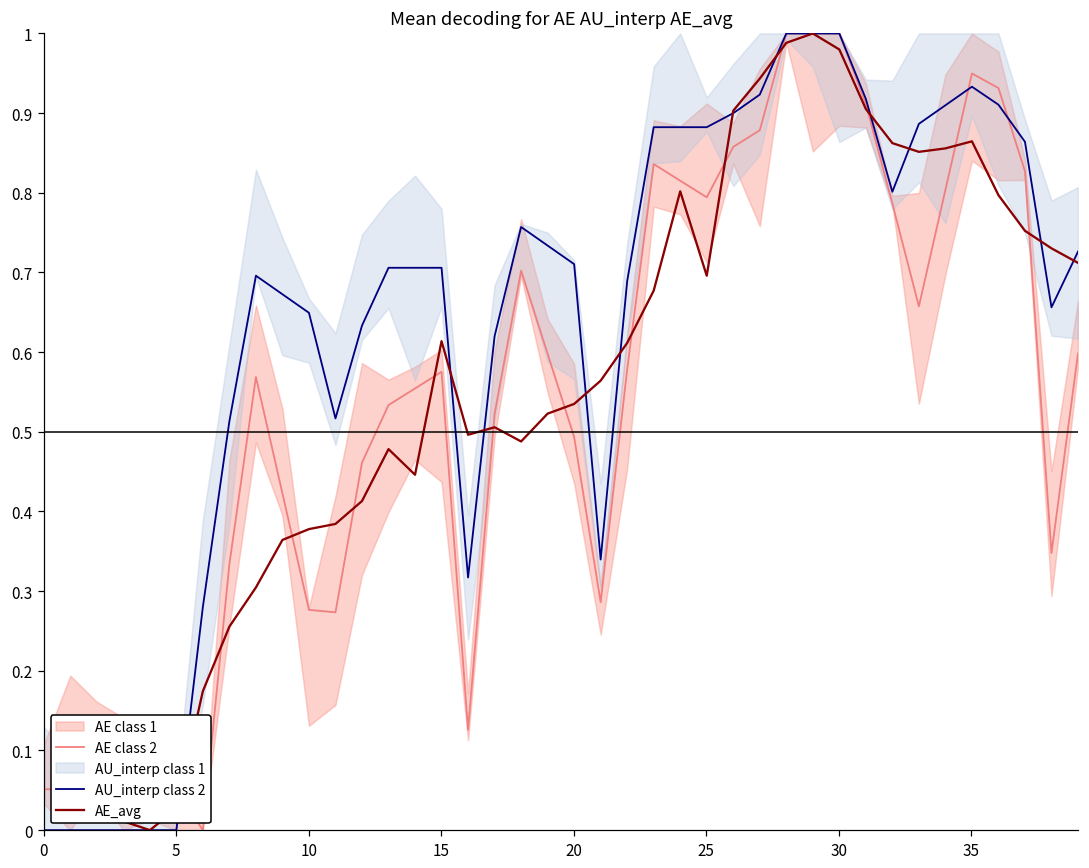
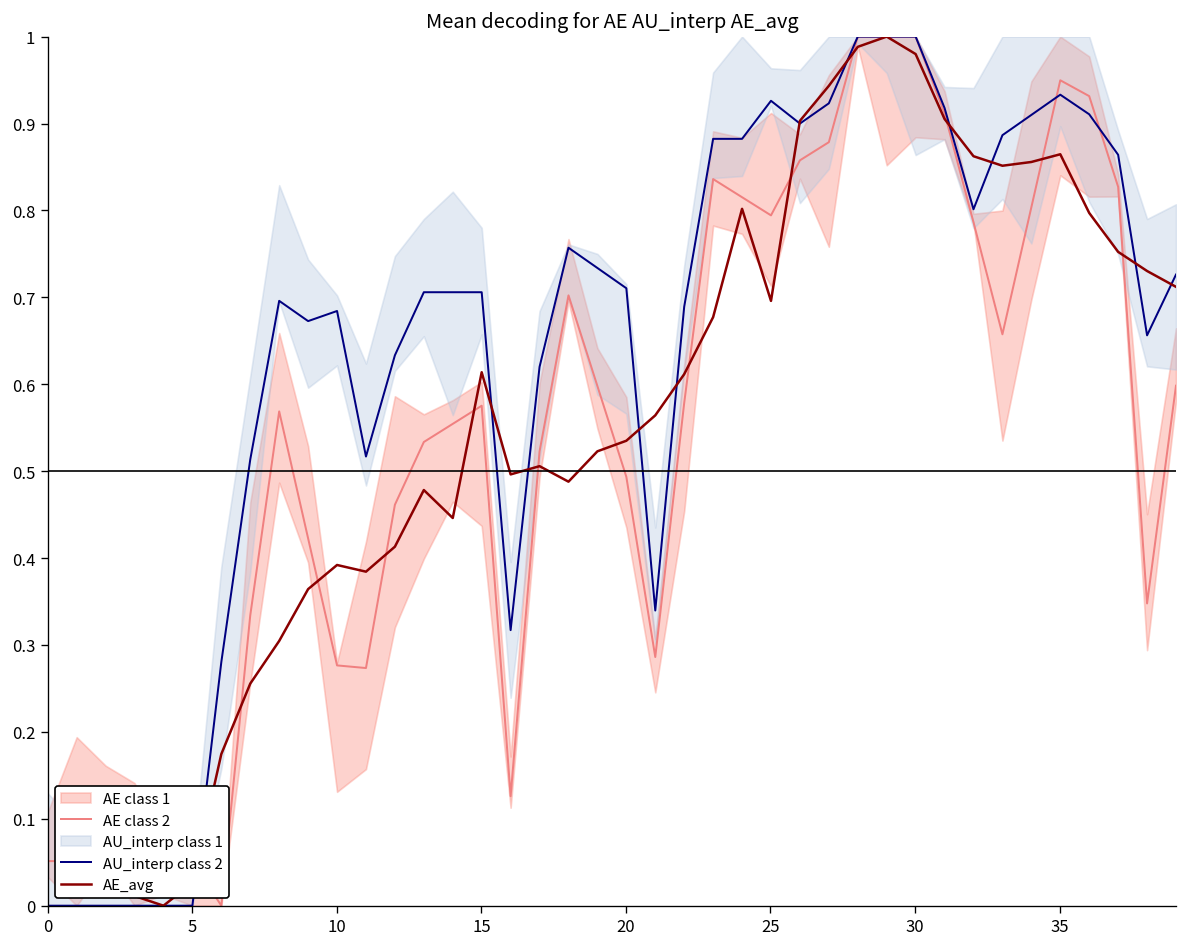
  {
    "AU_interp class 2": {
      "0": 0.00,
      "5": 0.00,
-     "10": 0.65,
+     "10": 0.68,
      "15": 0.71,
      "20": 0.71,
-     "25": 0.88
+     "25": 0.93
    },
    "AU_interp class 1": {
      "0": 0.13
    },
    "AE_avg": {
-     "10": 0.38,
+     "10": 0.39,
      "15": 0.61,
      "20": 0.53,
      "25": 0.70
    }
  }
